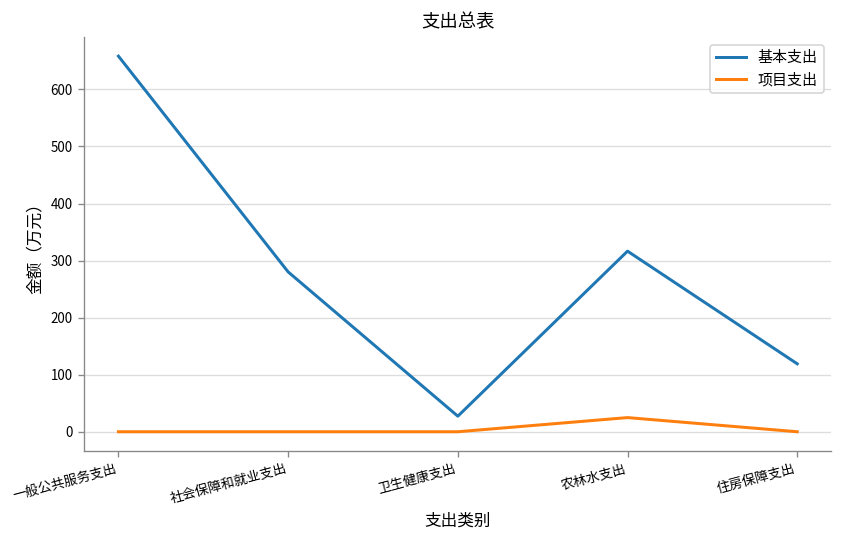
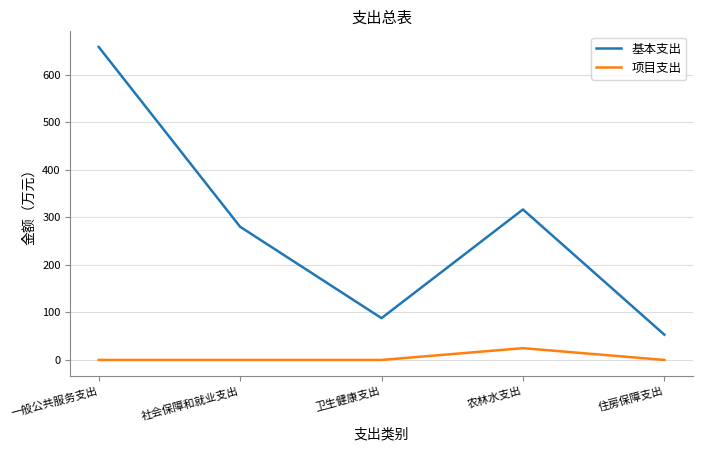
  {
    "基本支出": {
      "一般公共服务支出": 660,
      "社会保障和就业支出": 280,
-     "卫生健康支出": 30,
+     "卫生健康支出": 90,
      "农林水支出": 320,
-     "住房保障支出": 120
+     "住房保障支出": 50
    },
    "项目支出": {
      "一般公共服务支出": 0,
      "社会保障和就业支出": 0,
      "卫生健康支出": 0,
      "农林水支出": 20,
      "住房保障支出": 0
    }
  }
